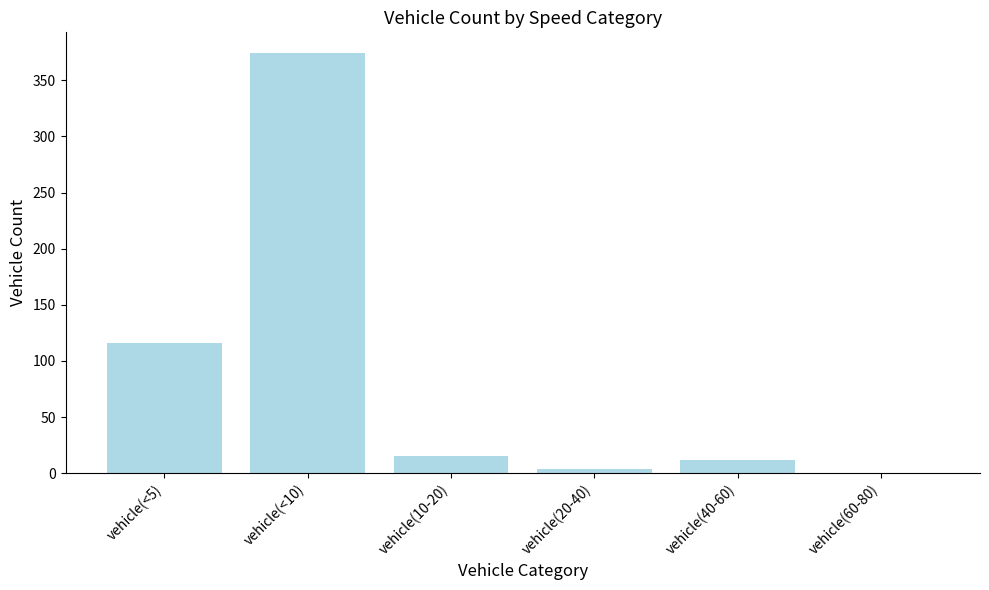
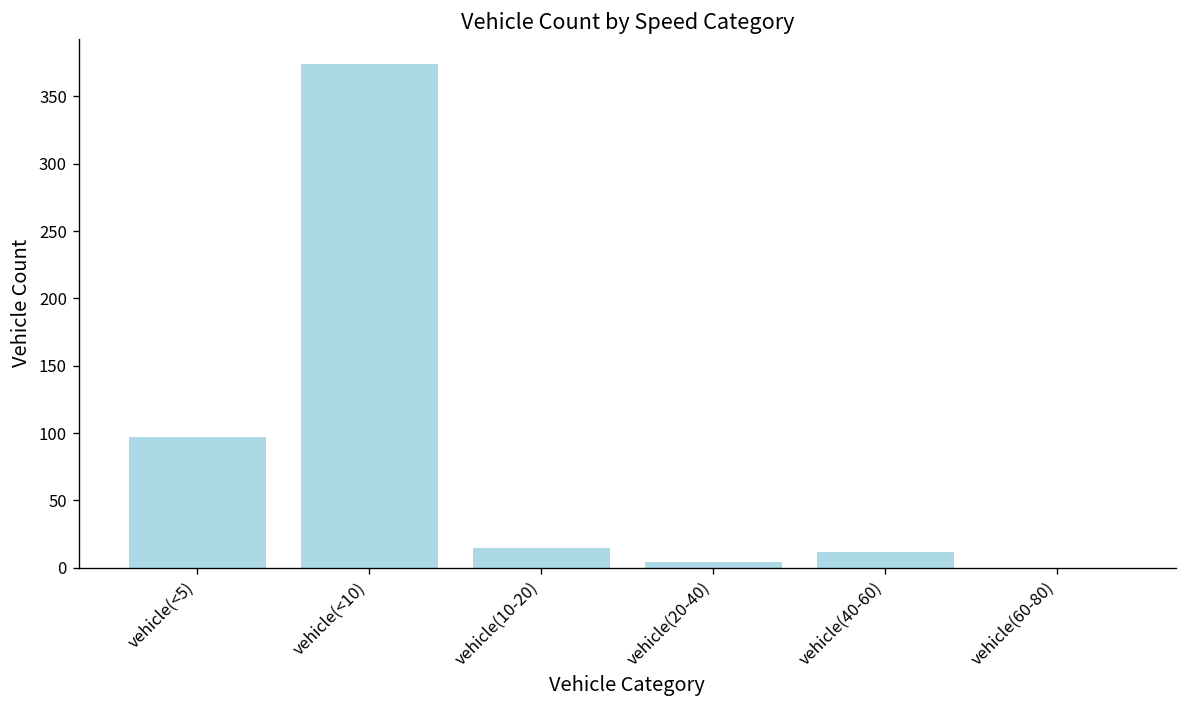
  {
-   "vehicle(<5)": 116,
+   "vehicle(<5)": 97,
    "vehicle(<10)": 374,
    "vehicle(10-20)": 15,
    "vehicle(20-40)": 4,
    "vehicle(40-60)": 12,
    "vehicle(60-80)": 0
  }
